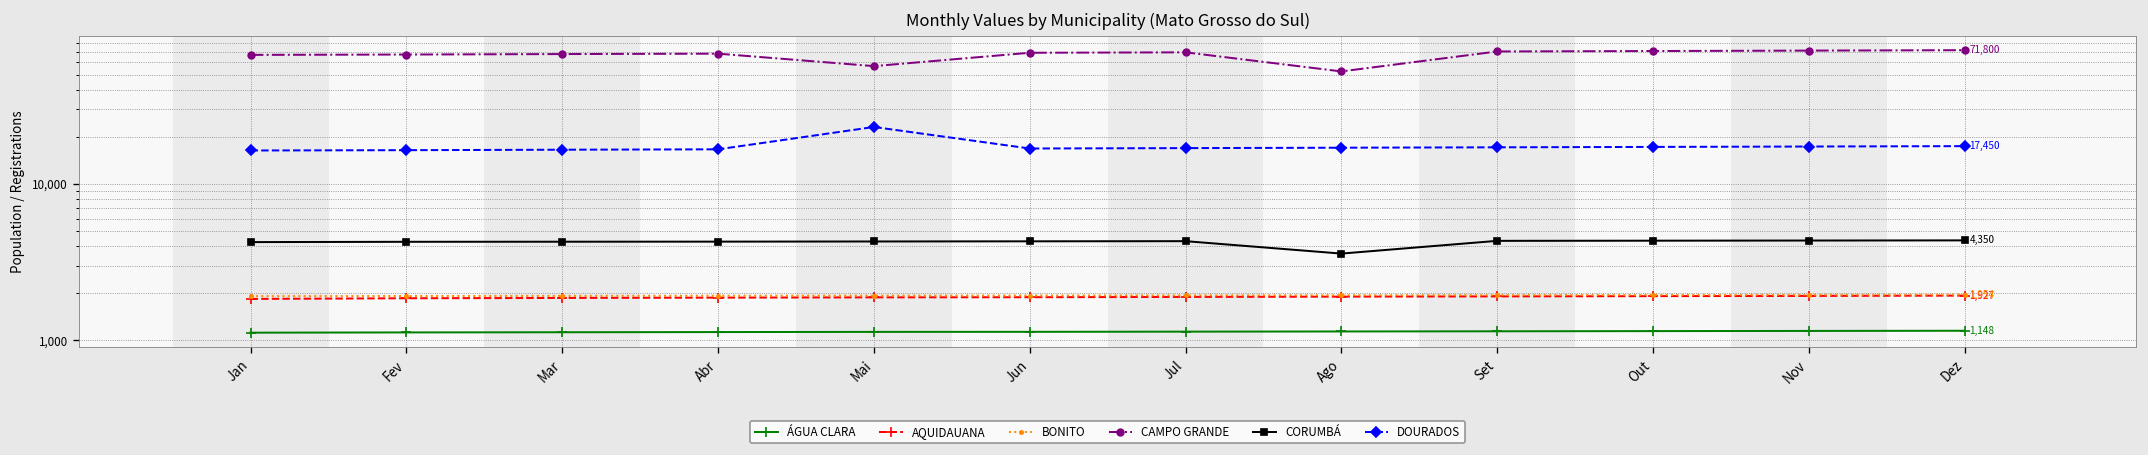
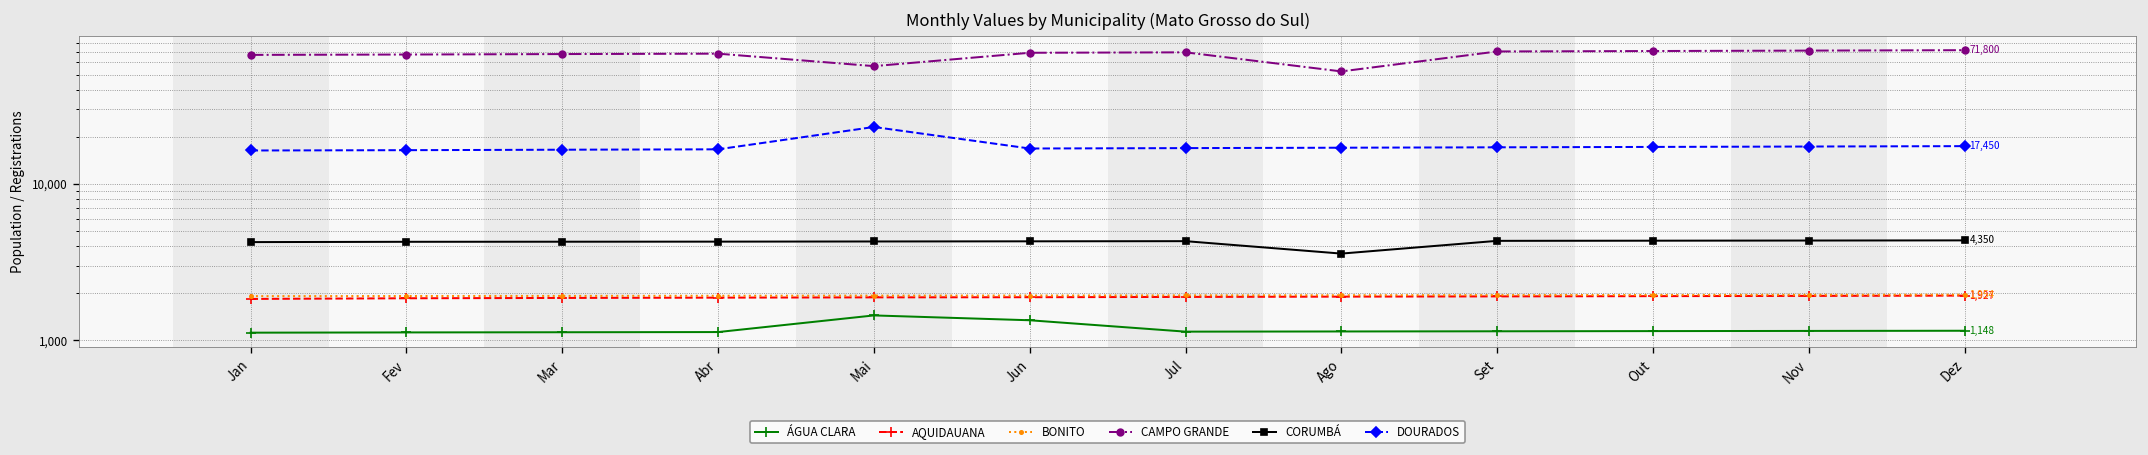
  {
    "ÁGUA CLARA": {
      "Jan": "1,100",
      "Fev": "1,100",
      "Mar": "1,100",
      "Abr": "1,100",
-     "Mai": "1,100",
-     "Jun": "1,100",
+     "Mai": "1,400",
+     "Jun": "1,300",
      "Jul": "1,100",
      "Ago": "1,100",
      "Set": "1,100",
      "Out": "1,100",
      "Nov": "1,100"
    },
    "CAMPO GRANDE": {
      "Dez": "71,800"
    },
    "CORUMBÁ": {
      "Dez": "4,350"
    },
    "DOURADOS": {
      "Dez": "17,450"
    }
  }
